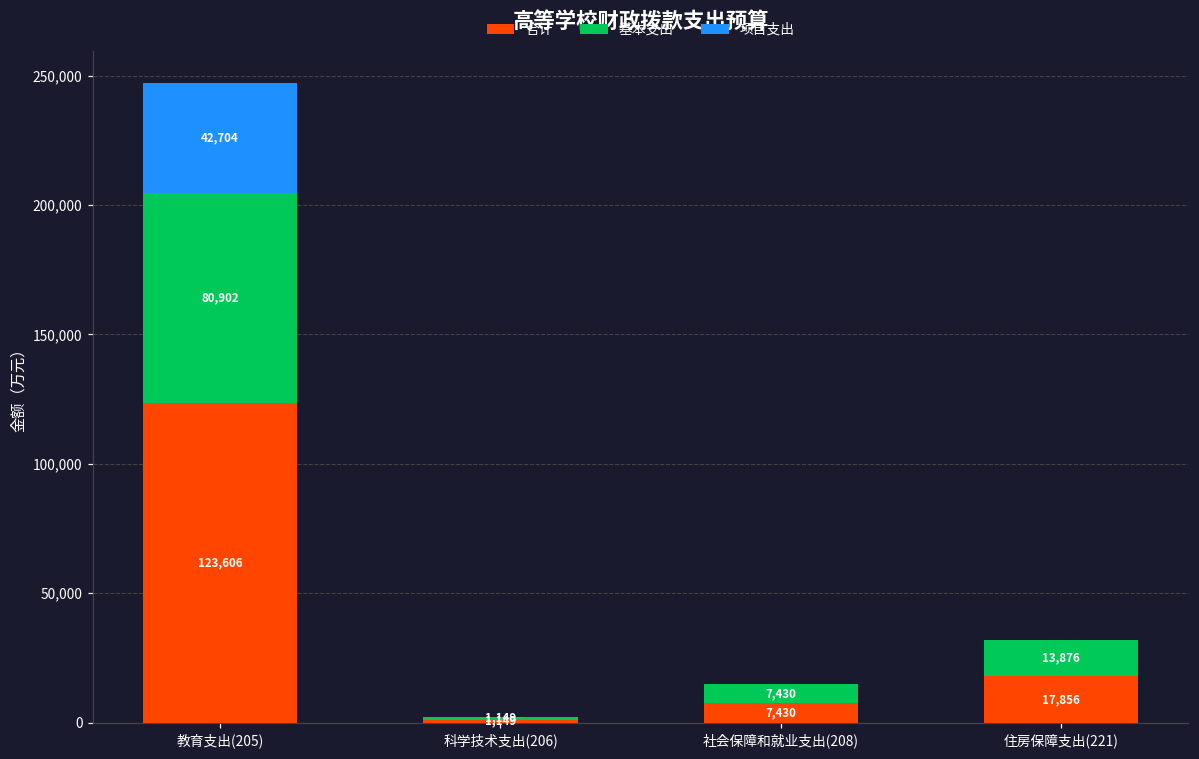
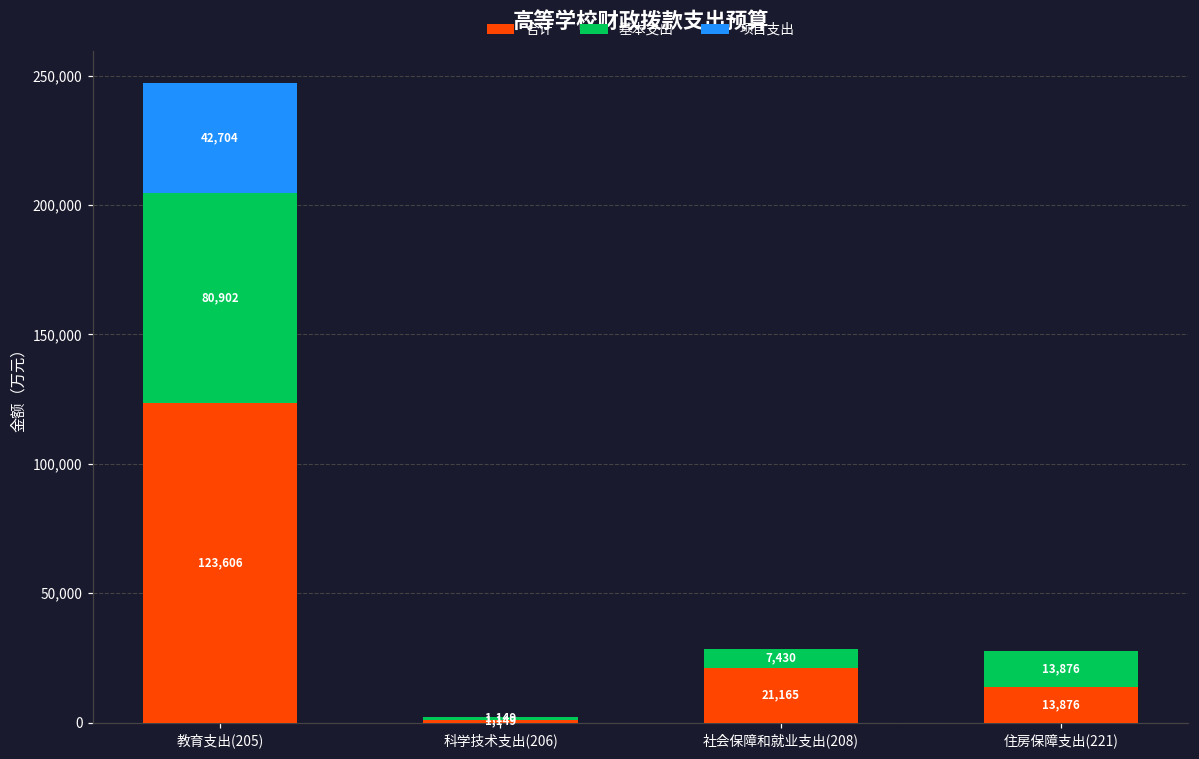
  {
    "合计": {
      "教育支出(205)": "123,606",
-     "社会保障和就业支出(208)": "7,430",
-     "住房保障支出(221)": "17,856"
+     "社会保障和就业支出(208)": "21,165",
+     "住房保障支出(221)": "13,876"
    },
    "基本支出": {
      "教育支出(205)": "80,902",
      "社会保障和就业支出(208)": "7,430",
      "住房保障支出(221)": "13,876"
    },
    "项目支出": {
      "教育支出(205)": "42,704"
    }
  }
